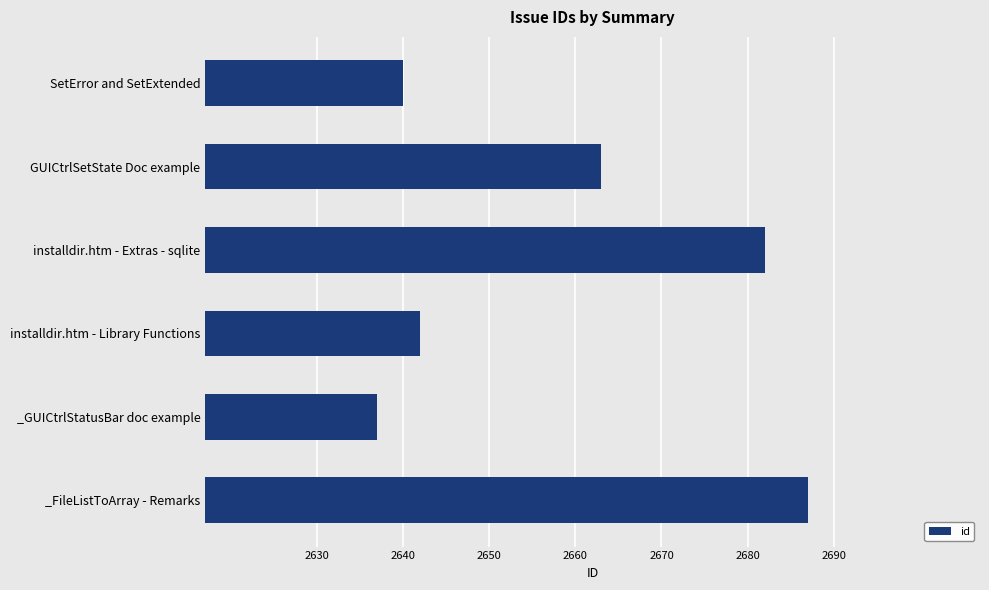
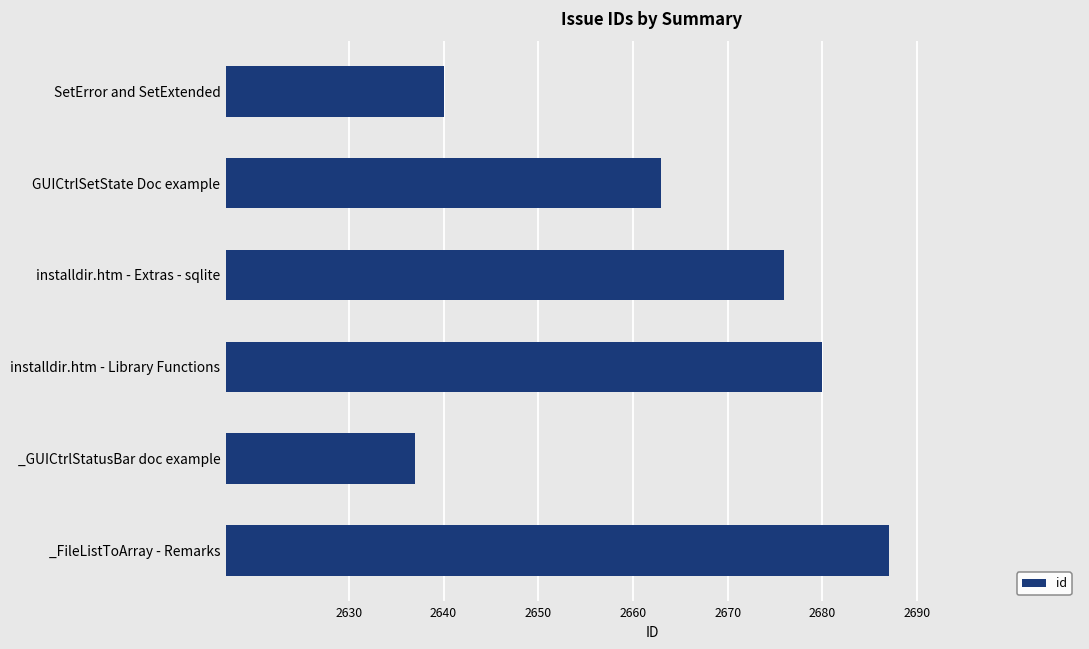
  {
    "SetError and SetExtended": 2640,
    "GUICtrlSetState Doc example": 2663,
-   "installdir.htm - Extras - sqlite": 2682,
-   "installdir.htm - Library Functions": 2642,
+   "installdir.htm - Extras - sqlite": 2676,
+   "installdir.htm - Library Functions": 2680,
    "_GUICtrlStatusBar doc example": 2637,
    "_FileListToArray - Remarks": 2687
  }
